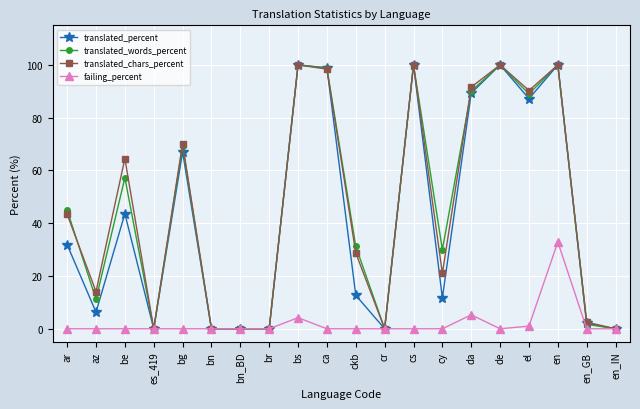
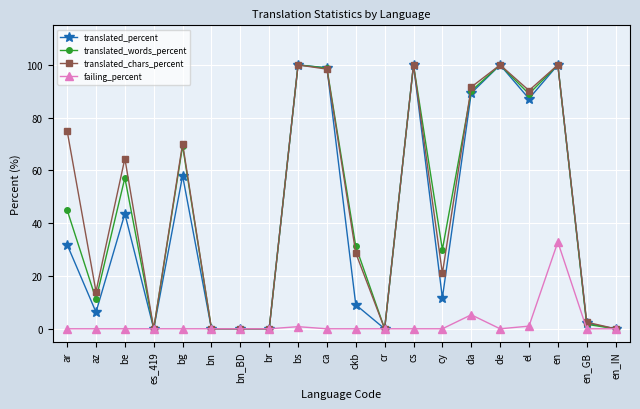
  {
    "translated_percent": {
      "ar": 32,
      "az": 6,
      "be": 44,
-     "bg": 67,
-     "ckb": 13,
+     "bg": 58,
+     "ckb": 9,
      "cy": 12,
      "el": 87
    },
    "translated_words_percent": {
      "ar": 45,
      "az": 11,
      "be": 57,
      "ckb": 31,
      "cy": 30,
      "el": 89
    },
    "translated_chars_percent": {
-     "ar": 43,
+     "ar": 75,
      "az": 14,
      "be": 65,
      "ckb": 29,
      "cy": 21,
      "da": 92,
      "el": 90
    },
    "failing_percent": {
      "ar": 0,
      "az": 0,
      "be": 0,
      "bg": 0,
-     "bs": 4,
+     "bs": 1,
      "ca": 0,
      "ckb": 0,
      "cs": 0,
      "cy": 0,
      "da": 5,
      "de": 0,
      "el": 1,
      "en": 33,
      "en_GB": 0
    }
  }
